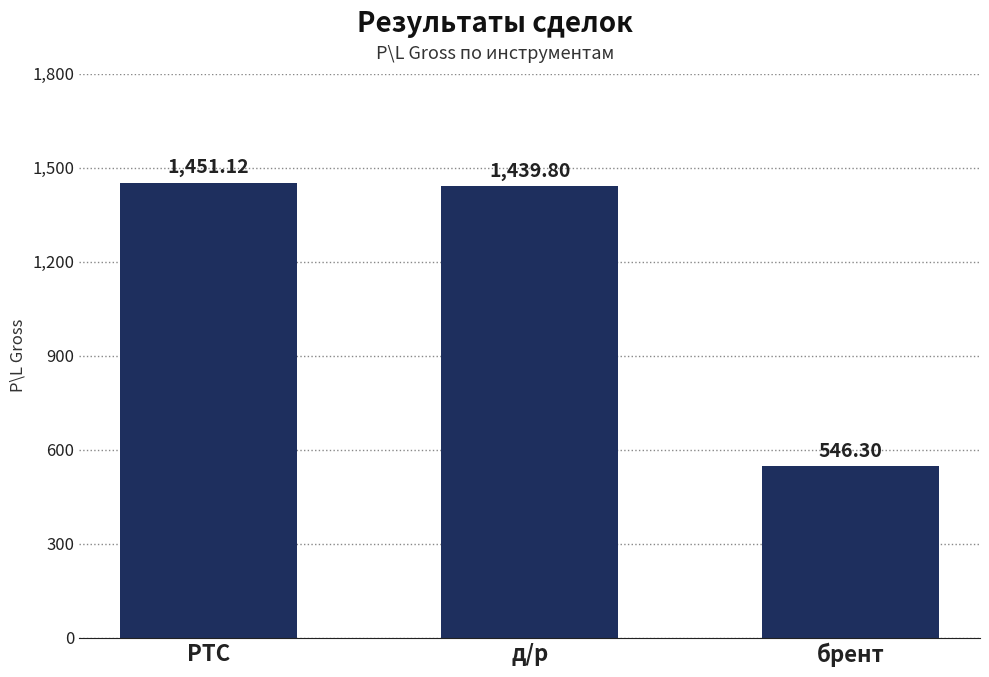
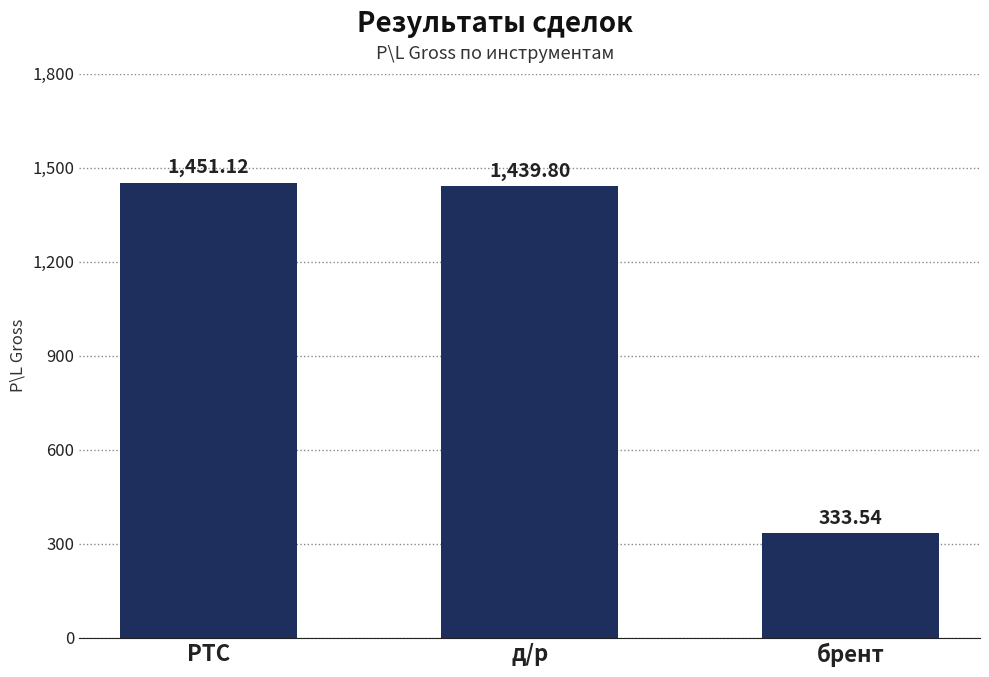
  {
    "РТС": "1,451.12",
    "д/р": "1,439.80",
-   "брент": "546.30"
+   "брент": "333.54"
  }
